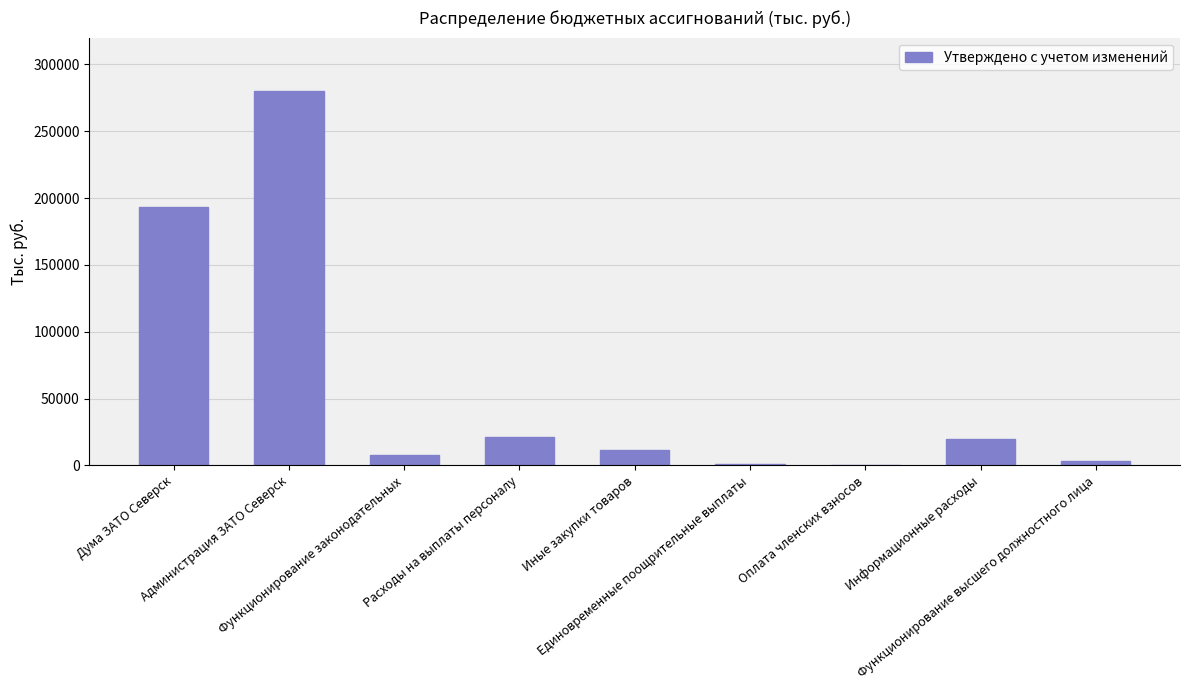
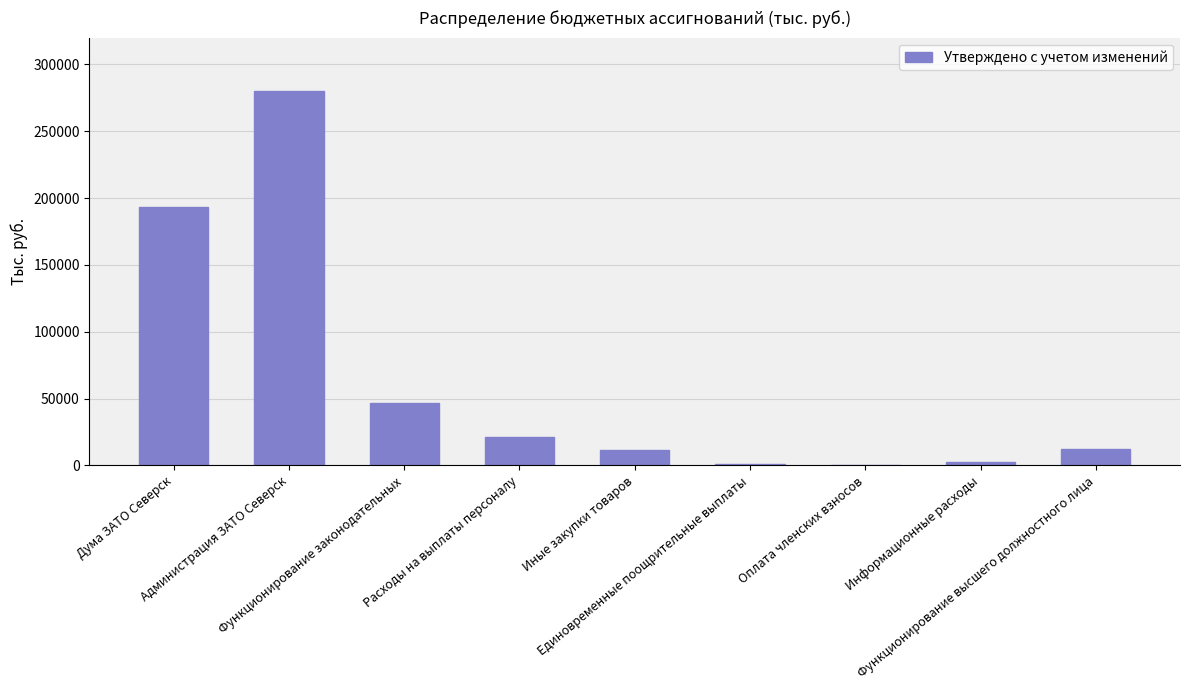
  {
    "Дума ЗАТО Северск": 193000,
    "Администрация ЗАТО Северск": 280000,
-   "Функционирование законодательных": 8000,
+   "Функционирование законодательных": 47000,
    "Расходы на выплаты персоналу": 21000,
    "Иные закупки товаров": 12000,
-   "Информационные расходы": 20000,
-   "Функционирование высшего должностного лица": 3000
+   "Информационные расходы": 3000,
+   "Функционирование высшего должностного лица": 12000
  }
